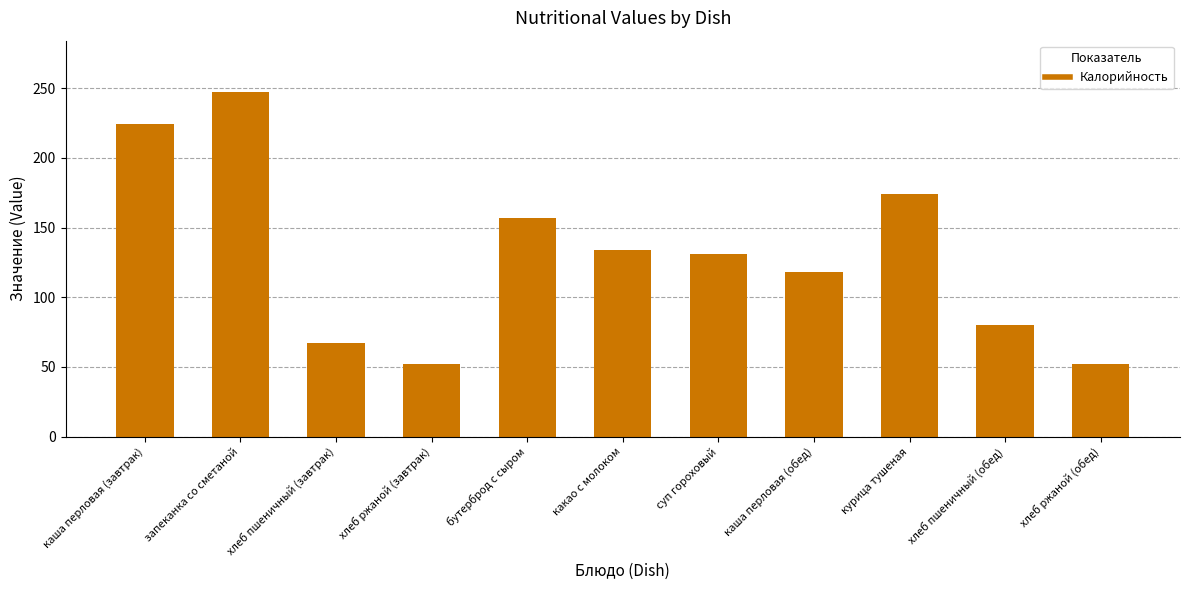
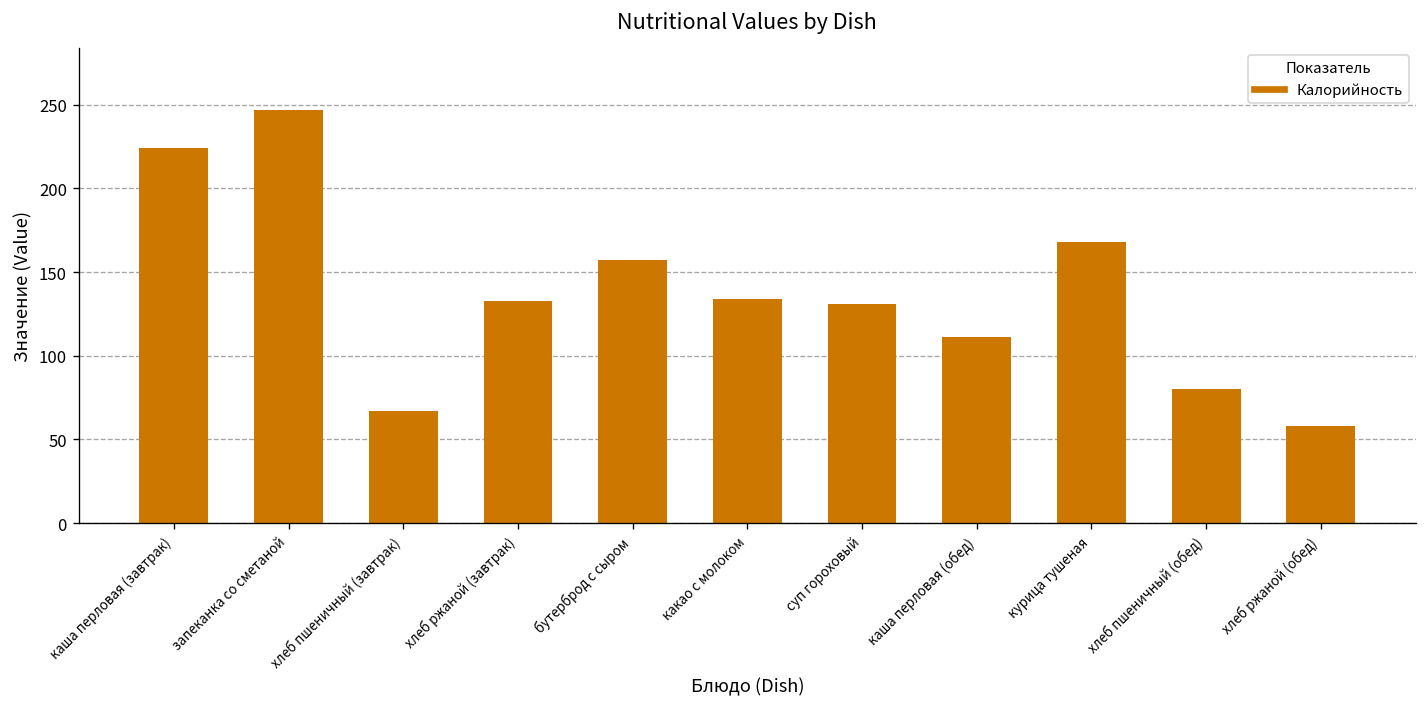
  {
    "каша перловая (завтрак)": 224,
    "запеканка со сметаной": 247,
    "хлеб пшеничный (завтрак)": 67,
-   "хлеб ржаной (завтрак)": 52,
+   "хлеб ржаной (завтрак)": 133,
    "бутерброд с сыром": 157,
    "какао с молоком": 134,
    "суп гороховый": 131,
-   "каша перловая (обед)": 118,
-   "курица тушеная": 174,
+   "каша перловая (обед)": 111,
+   "курица тушеная": 168,
    "хлеб пшеничный (обед)": 80,
-   "хлеб ржаной (обед)": 52
+   "хлеб ржаной (обед)": 58
  }
